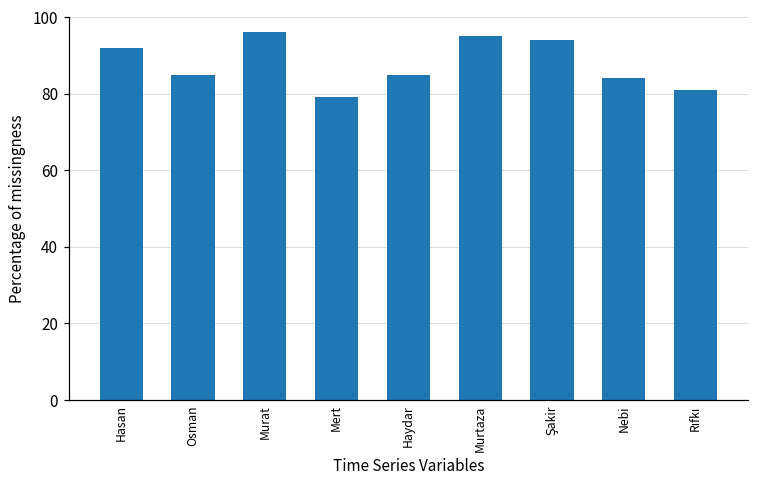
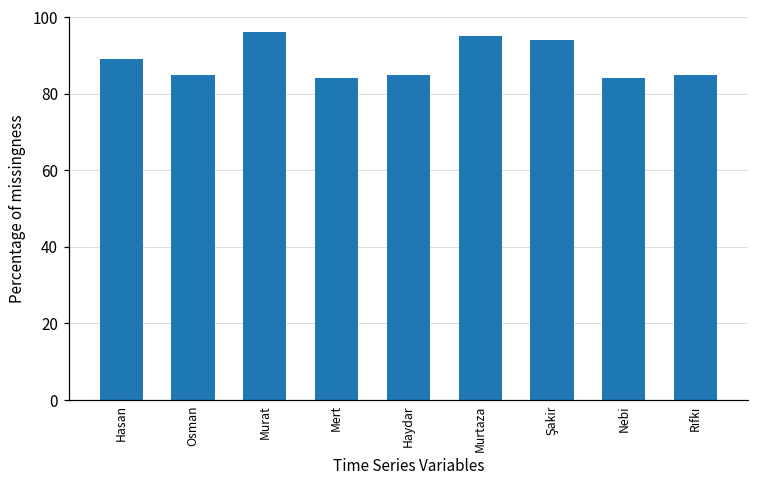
  {
-   "Hasan": 92,
+   "Hasan": 89,
    "Osman": 85,
    "Murat": 96,
-   "Mert": 79,
+   "Mert": 84,
    "Haydar": 85,
    "Murtaza": 95,
    "Şakir": 94,
    "Nebi": 84,
-   "Rıfkı": 81
+   "Rıfkı": 85
  }
